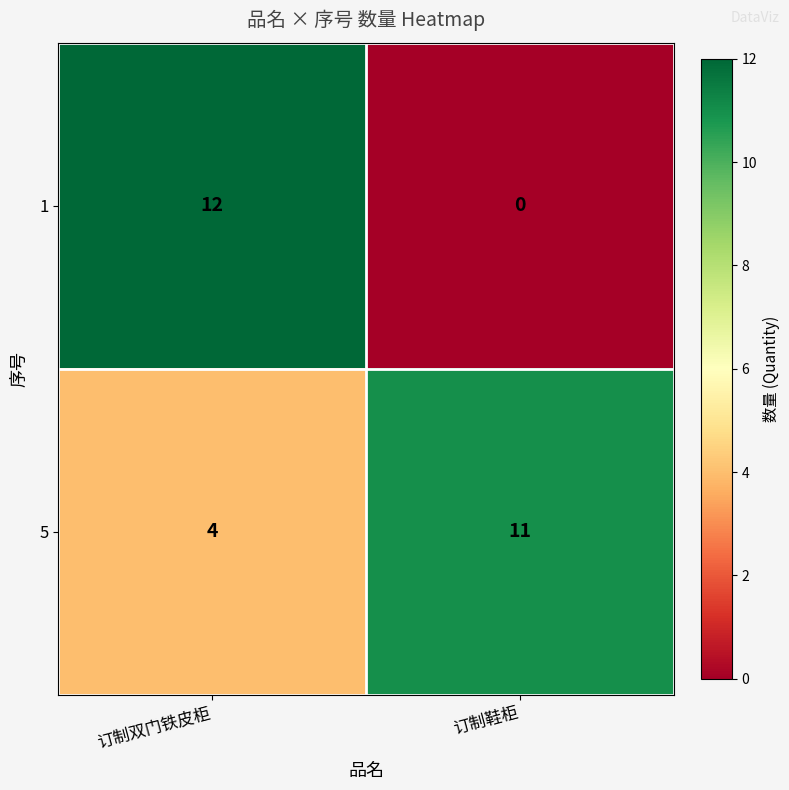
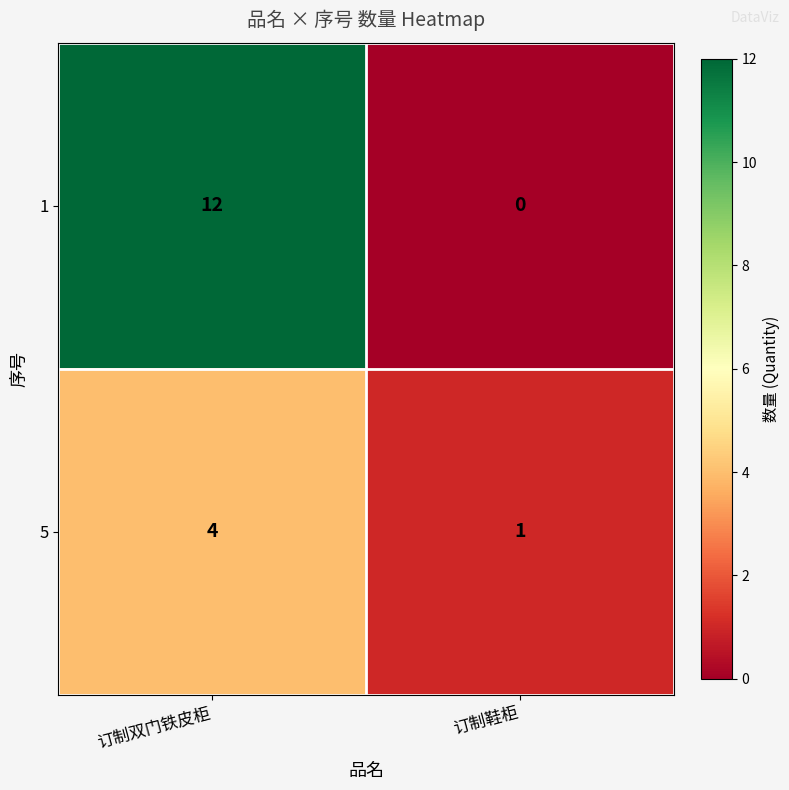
  {
    "1": {
      "订制双门铁皮柜": 12,
      "订制鞋柜": 0
    },
    "5": {
      "订制双门铁皮柜": 4,
-     "订制鞋柜": 11
+     "订制鞋柜": 1
    }
  }
